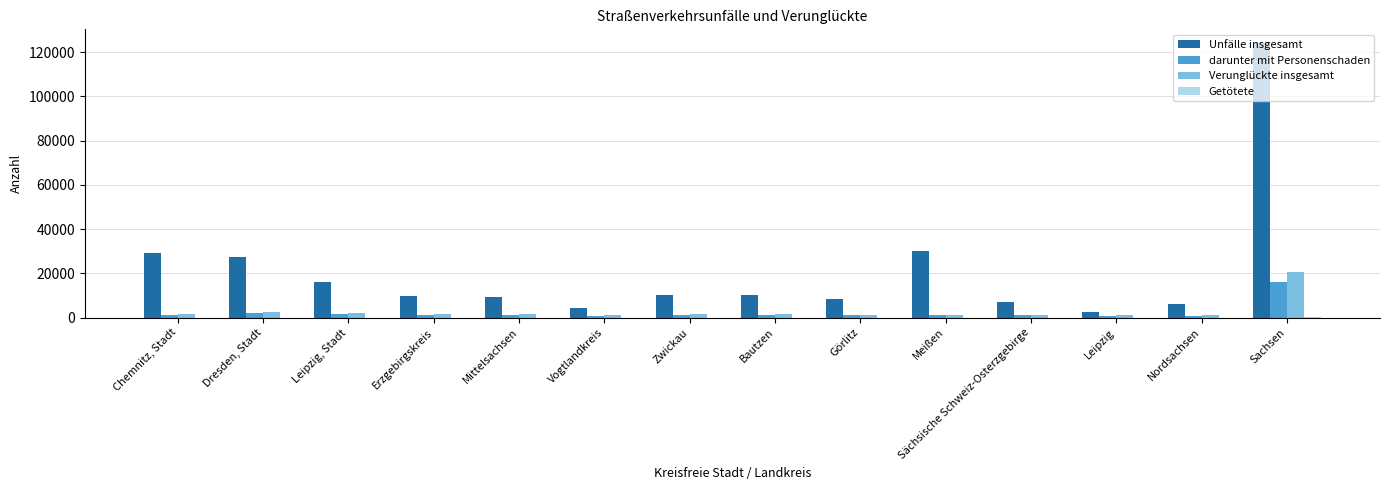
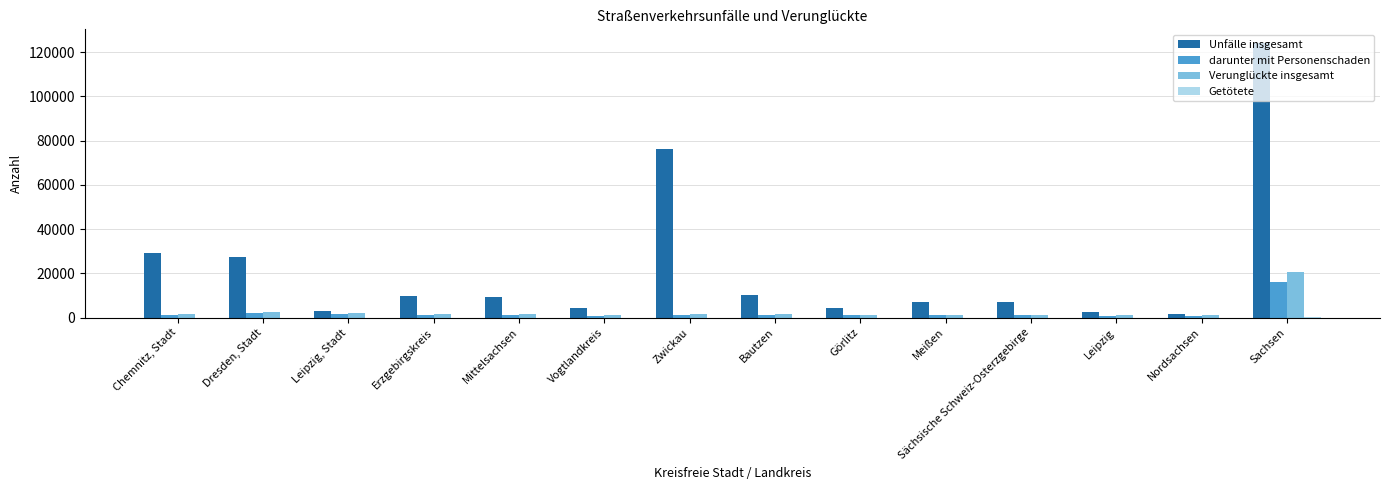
  {
    "Unfälle insgesamt": {
      "Chemnitz, Stadt": 29000,
      "Dresden, Stadt": 28000,
-     "Leipzig, Stadt": 16000,
+     "Leipzig, Stadt": 3000,
      "Erzgebirgskreis": 10000,
      "Mittelsachsen": 9000,
      "Vogtlandkreis": 4000,
-     "Zwickau": 10000,
+     "Zwickau": 76000,
      "Bautzen": 10000,
-     "Görlitz": 8000,
-     "Meißen": 30000,
+     "Görlitz": 4000,
+     "Meißen": 7000,
      "Sächsische Schweiz-Osterzgebirge": 7000,
      "Leipzig": 2000,
-     "Nordsachsen": 6000
+     "Nordsachsen": 2000
    }
  }
